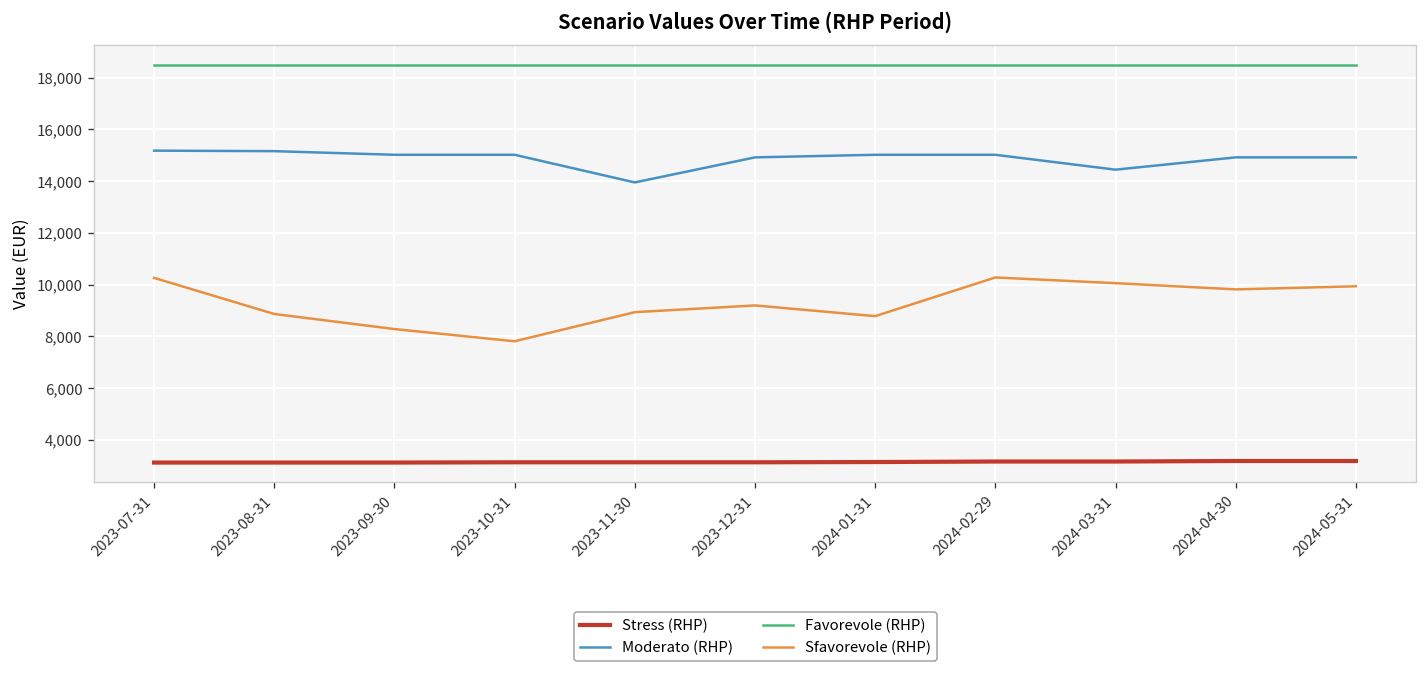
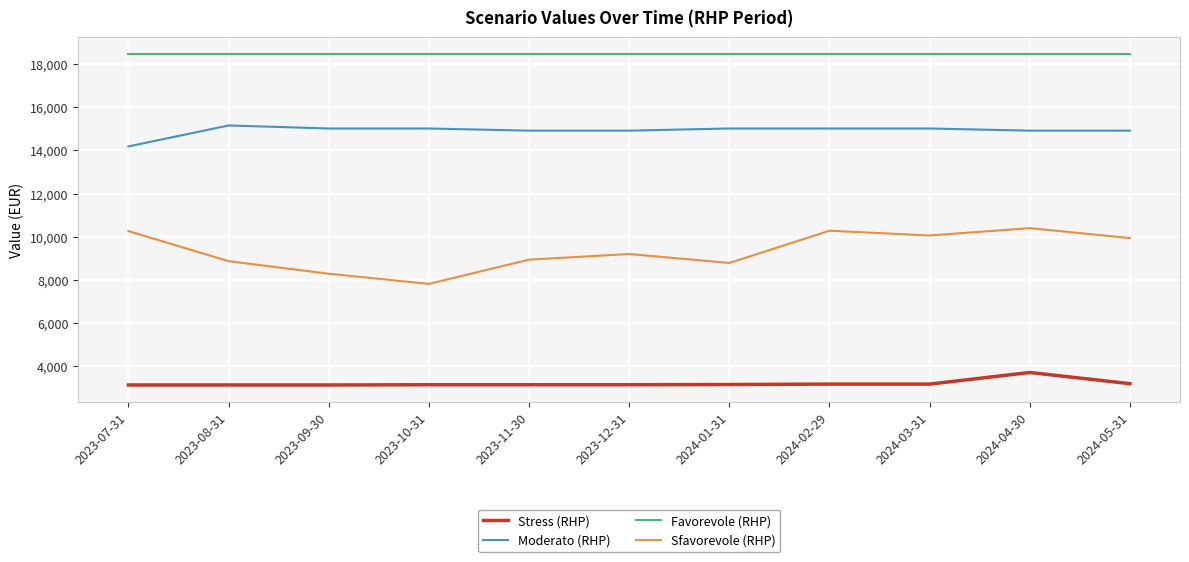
  {
    "Stress (RHP)": {
      "2023-07-31": "3,100",
      "2023-08-31": "3,100",
      "2023-09-30": "3,100",
      "2023-10-31": "3,100",
      "2023-11-30": "3,100",
      "2023-12-31": "3,100",
      "2024-01-31": "3,200",
      "2024-02-29": "3,200",
      "2024-03-31": "3,200",
-     "2024-04-30": "3,200",
+     "2024-04-30": "3,700",
      "2024-05-31": "3,200"
    },
    "Moderato (RHP)": {
-     "2023-07-31": "15,200",
+     "2023-07-31": "14,200",
      "2023-08-31": "15,200",
      "2023-09-30": "15,000",
      "2023-10-31": "15,000",
-     "2023-11-30": "14,000",
+     "2023-11-30": "14,900",
      "2023-12-31": "14,900",
      "2024-01-31": "15,000",
      "2024-02-29": "15,000",
-     "2024-03-31": "14,400",
+     "2024-03-31": "15,000",
      "2024-04-30": "14,900",
      "2024-05-31": "14,900"
    },
    "Favorevole (RHP)": {
      "2023-07-31": "18,500",
      "2023-08-31": "18,500",
      "2023-09-30": "18,500",
      "2023-10-31": "18,500",
      "2023-11-30": "18,500",
      "2023-12-31": "18,500",
      "2024-01-31": "18,500",
      "2024-02-29": "18,500",
      "2024-03-31": "18,500",
      "2024-04-30": "18,500",
      "2024-05-31": "18,500"
    },
    "Sfavorevole (RHP)": {
      "2023-07-31": "10,300",
      "2023-08-31": "8,900",
      "2023-09-30": "8,300",
      "2023-10-31": "7,800",
      "2023-11-30": "8,900",
      "2023-12-31": "9,200",
      "2024-01-31": "8,800",
      "2024-02-29": "10,300",
      "2024-03-31": "10,100",
-     "2024-04-30": "9,800",
+     "2024-04-30": "10,400",
      "2024-05-31": "9,900"
    }
  }
